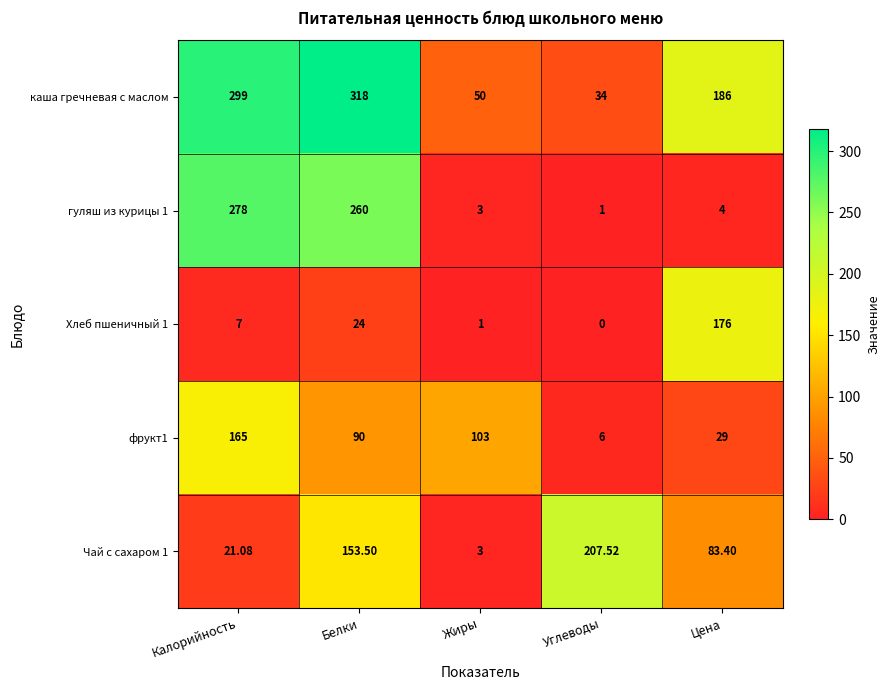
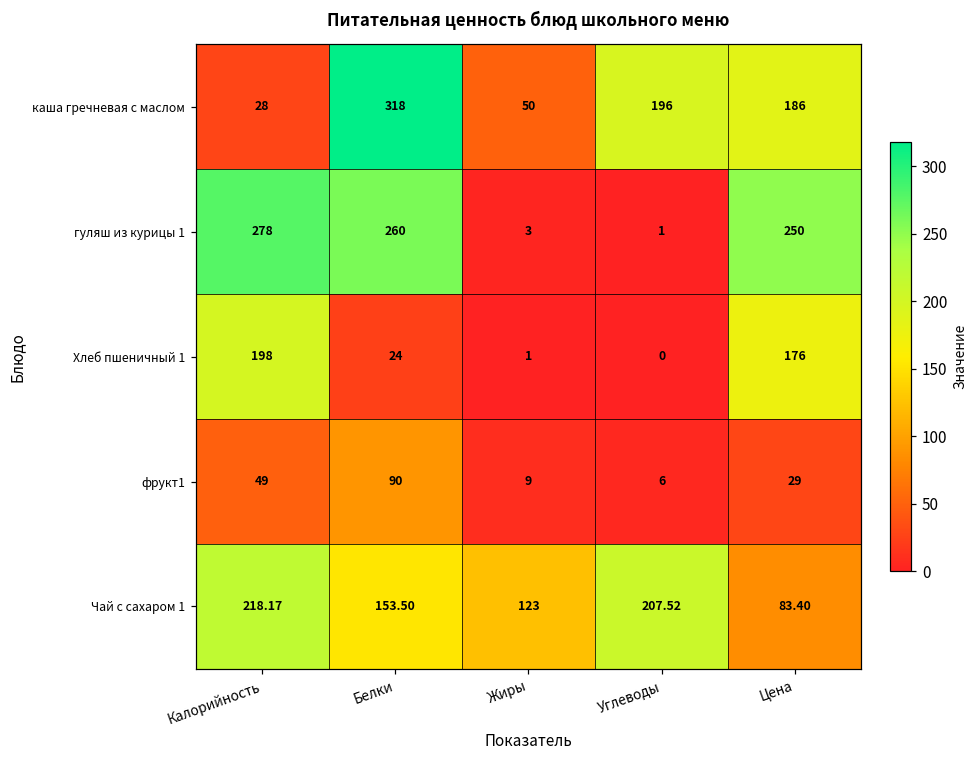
  {
    "каша гречневая с маслом": {
-     "Калорийность": 299,
+     "Калорийность": 28,
      "Белки": 318,
      "Жиры": 50,
-     "Углеводы": 34,
+     "Углеводы": 196,
      "Цена": 186
    },
    "гуляш из курицы 1": {
      "Калорийность": 278,
      "Белки": 260,
      "Жиры": 3,
      "Углеводы": 1,
-     "Цена": 4
+     "Цена": 250
    },
    "Хлеб пшеничный 1": {
-     "Калорийность": 7,
+     "Калорийность": 198,
      "Белки": 24,
      "Жиры": 1,
      "Углеводы": 0,
      "Цена": 176
    },
    "фрукт1": {
-     "Калорийность": 165,
+     "Калорийность": 49,
      "Белки": 90,
-     "Жиры": 103,
+     "Жиры": 9,
      "Углеводы": 6,
      "Цена": 29
    },
    "Чай с сахаром 1": {
-     "Калорийность": 21.08,
+     "Калорийность": 218.17,
      "Белки": 153.50,
-     "Жиры": 3,
+     "Жиры": 123,
      "Углеводы": 207.52,
      "Цена": 83.40
    }
  }
